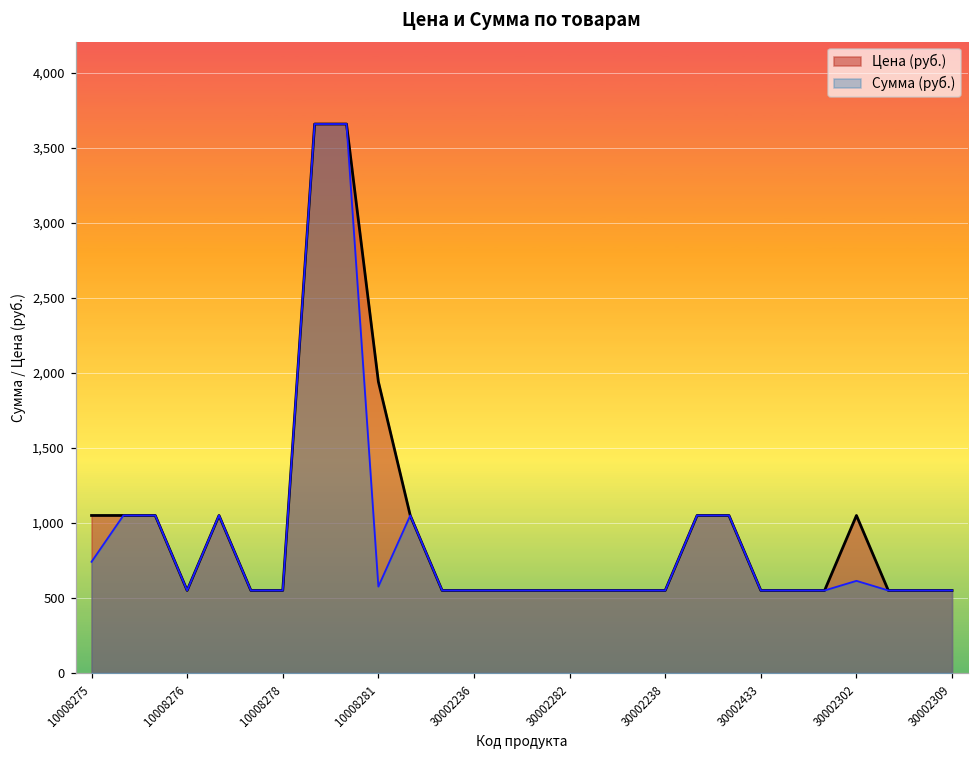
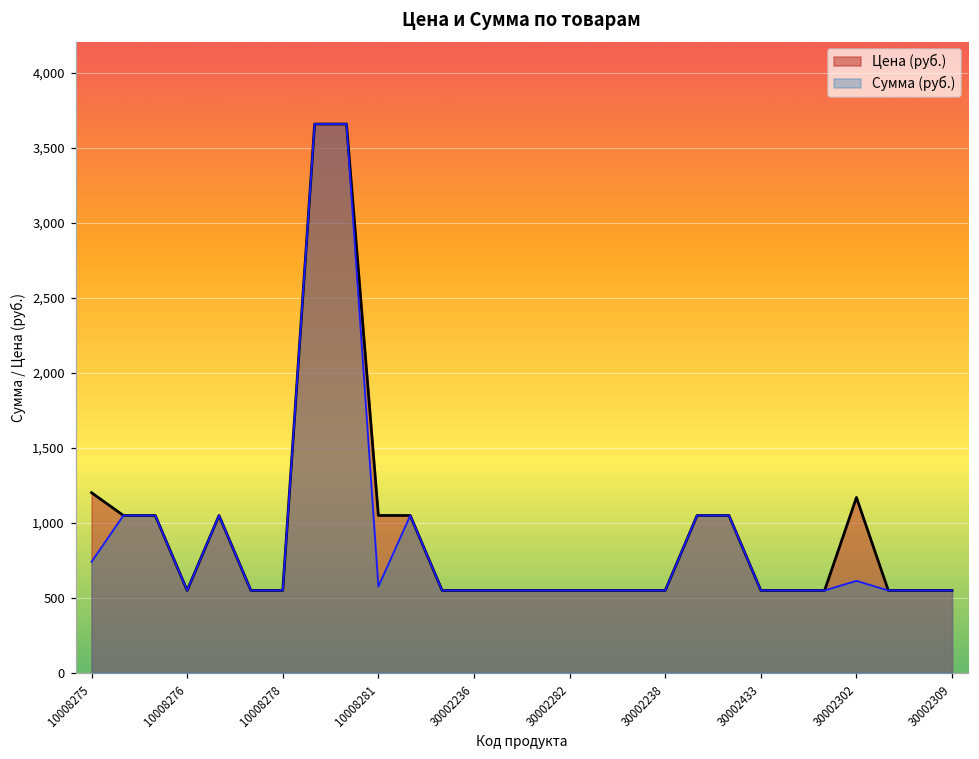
  {
    "Цена (руб.)": {
-     "10008275": "1,050",
-     "10008281": "1,940",
-     "30002302": "1,050"
+     "10008275": "1,200",
+     "10008281": "1,050",
+     "30002302": "1,170"
    },
    "Сумма (руб.)": {
      "10008275": "740",
      "10008281": "580",
      "30002302": "610"
    }
  }
